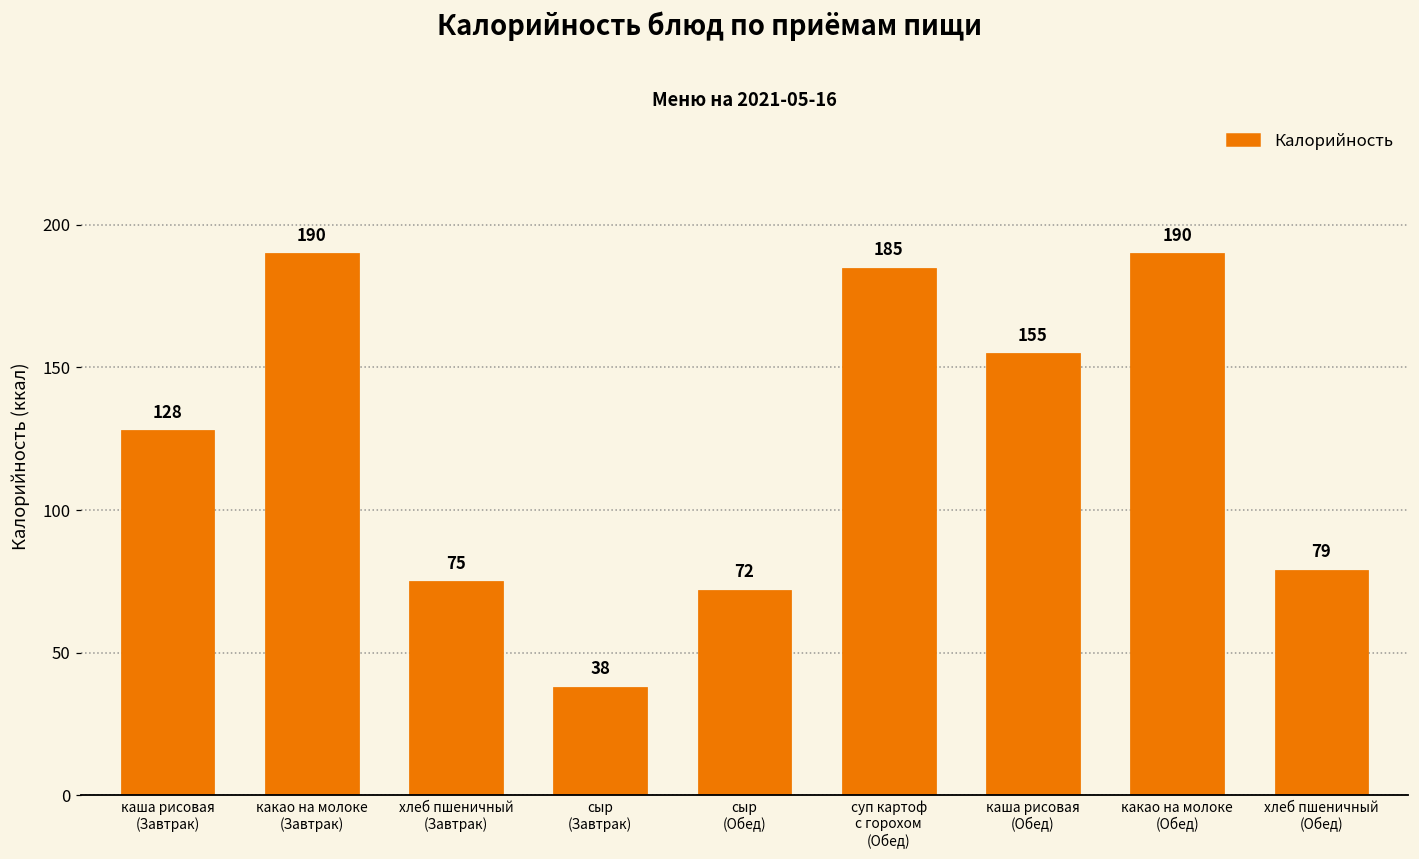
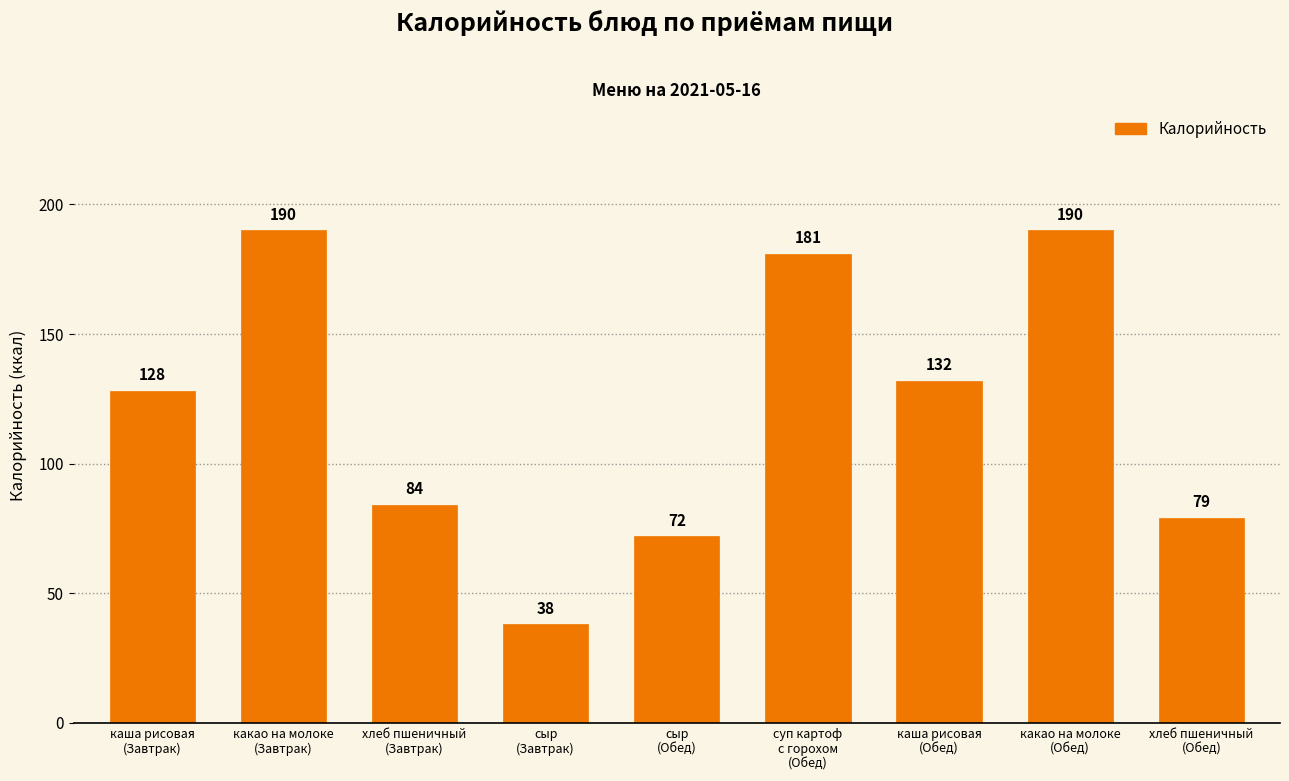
  {
    "каша рисовая (Завтрак)": 128,
    "какао на молоке (Завтрак)": 190,
-   "хлеб пшеничный (Завтрак)": 75,
+   "хлеб пшеничный (Завтрак)": 84,
    "сыр (Завтрак)": 38,
    "сыр (Обед)": 72,
-   "суп картоф с горохом (Обед)": 185,
-   "каша рисовая (Обед)": 155,
+   "суп картоф с горохом (Обед)": 181,
+   "каша рисовая (Обед)": 132,
    "какао на молоке (Обед)": 190,
    "хлеб пшеничный (Обед)": 79
  }
